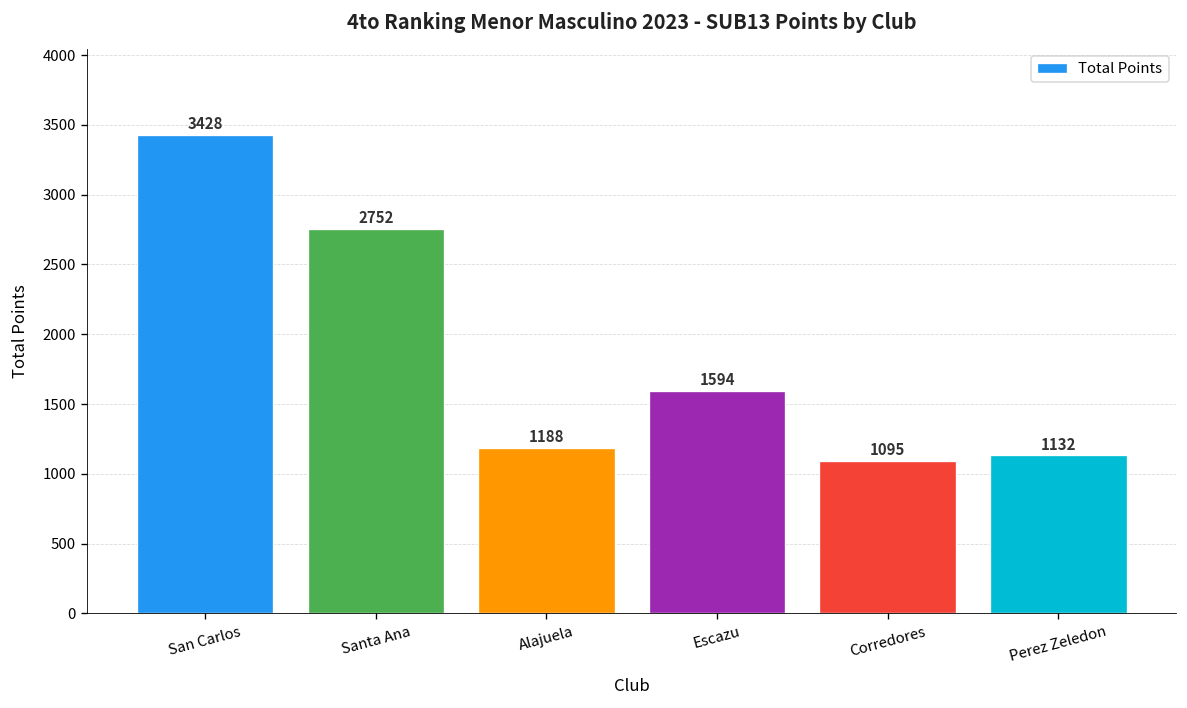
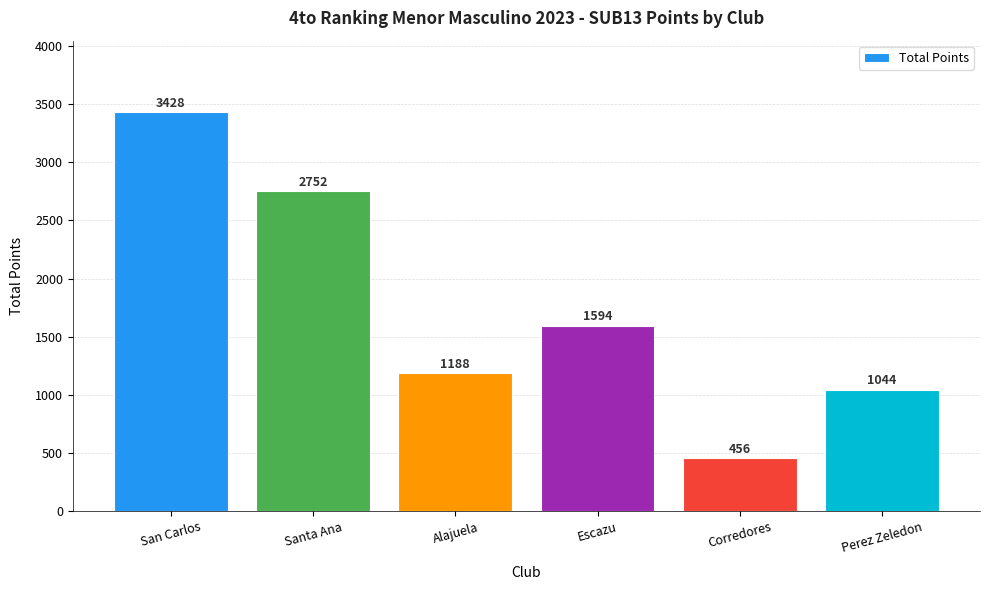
  {
    "San Carlos": 3428,
    "Santa Ana": 2752,
    "Alajuela": 1188,
    "Escazu": 1594,
-   "Corredores": 1095,
-   "Perez Zeledon": 1132
+   "Corredores": 456,
+   "Perez Zeledon": 1044
  }
